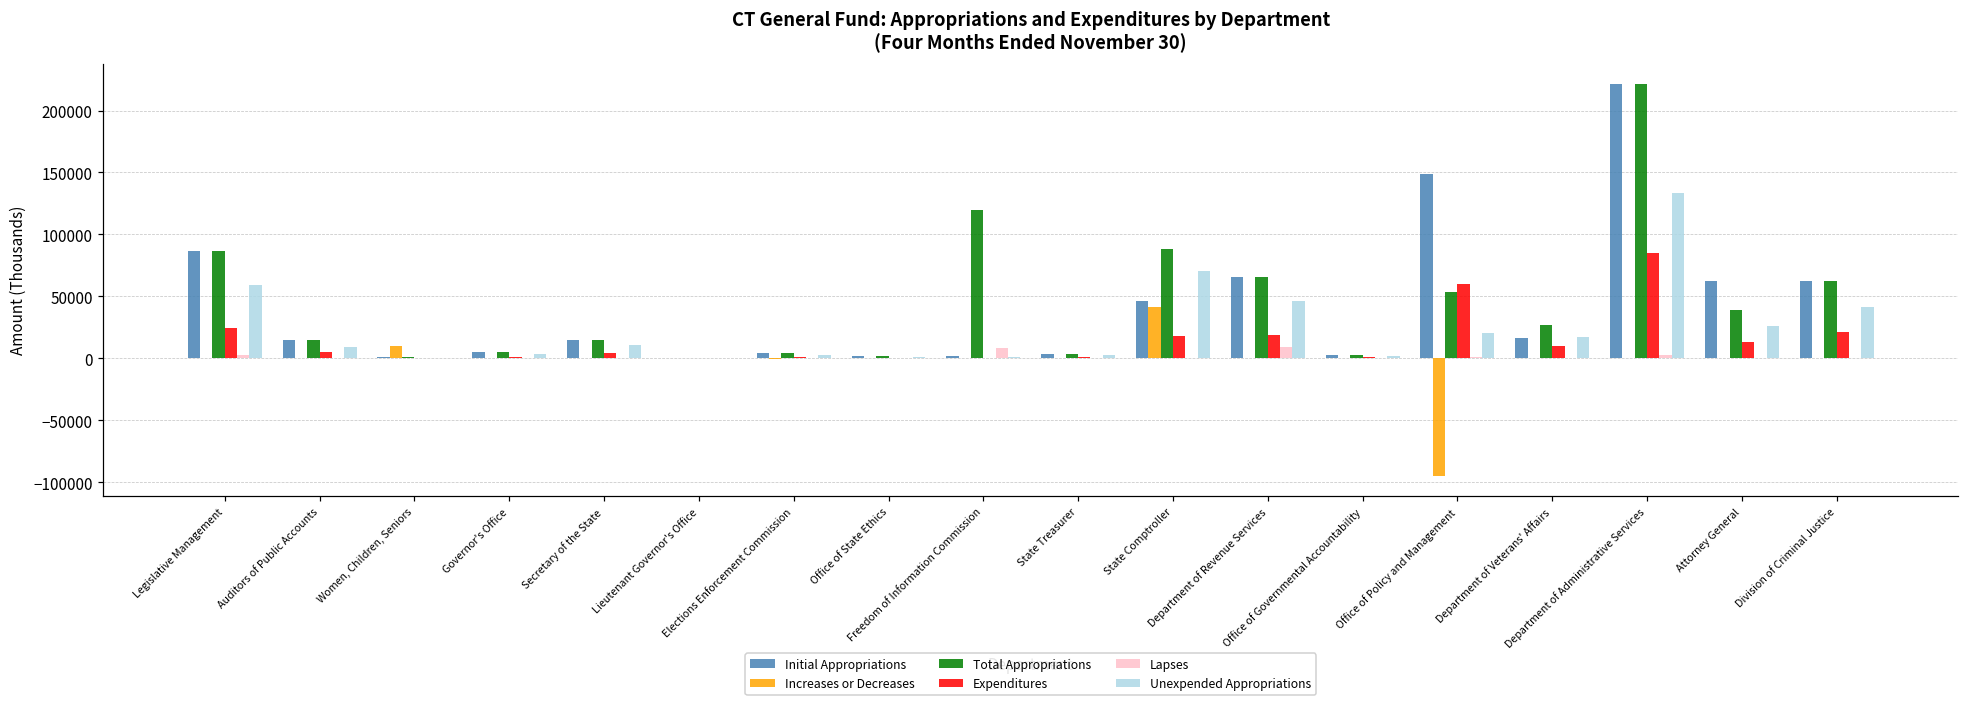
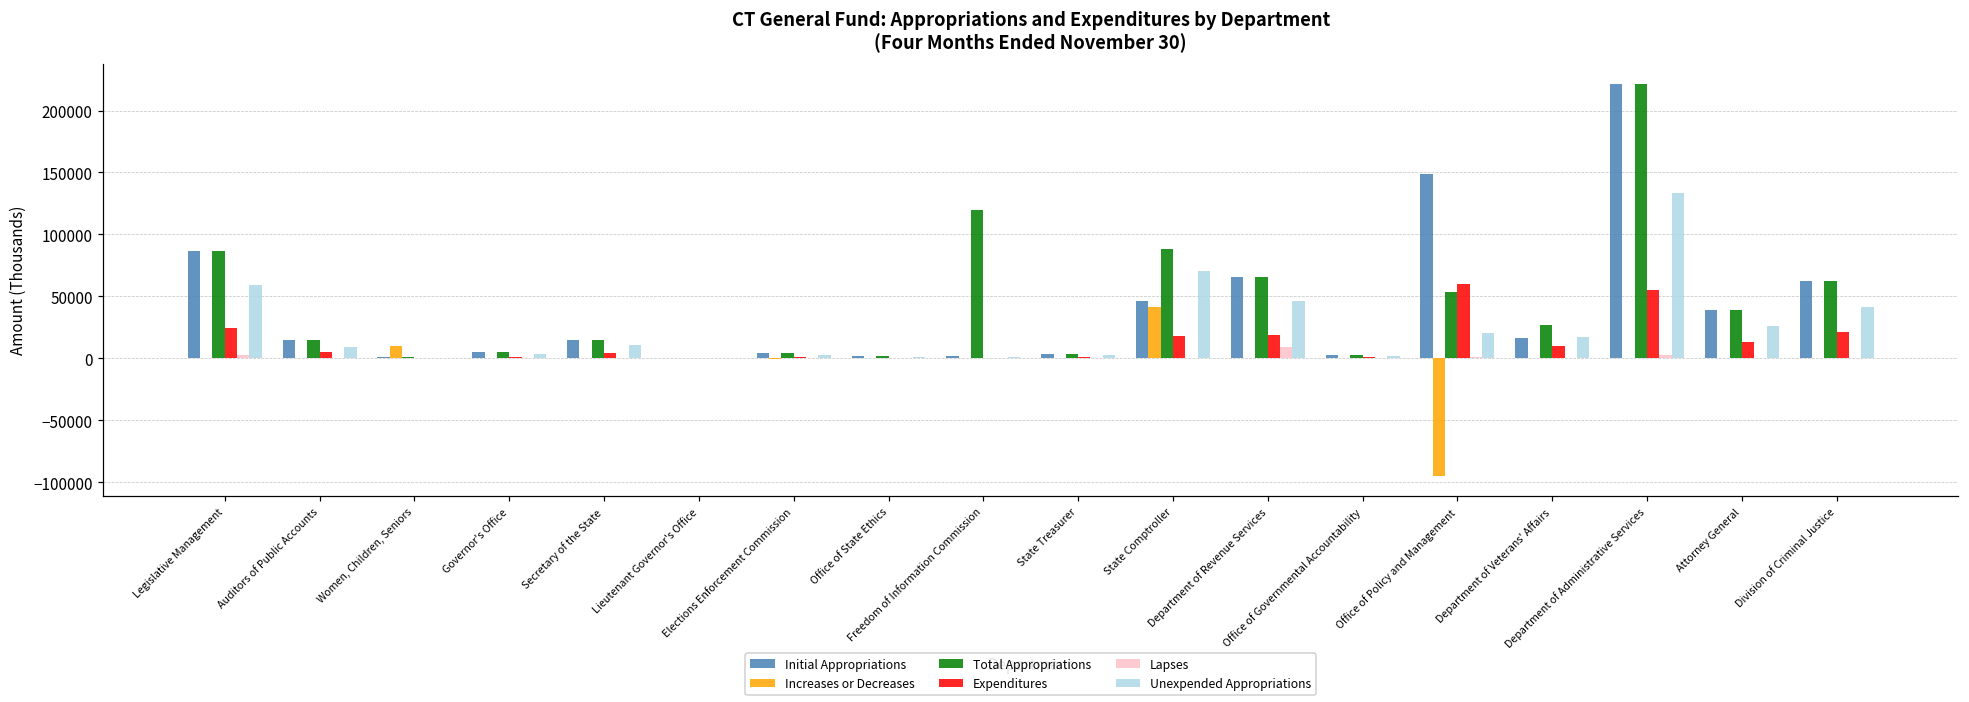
  {
    "Initial Appropriations": {
      "Legislative Management": 87000,
      "Auditors of Public Accounts": 15000,
      "Governor's Office": 5000,
      "Secretary of the State": 15000,
      "Elections Enforcement Commission": 4000,
      "State Treasurer": 4000,
      "State Comptroller": 47000,
      "Department of Revenue Services": 66000,
      "Office of Governmental Accountability": 3000,
      "Office of Policy and Management": 149000,
      "Department of Veterans' Affairs": 16000,
      "Department of Administrative Services": 222000,
-     "Attorney General": 63000,
+     "Attorney General": 39000,
      "Division of Criminal Justice": 63000
    },
    "Increases or Decreases": {
      "Legislative Management": 0,
      "Auditors of Public Accounts": 0,
      "Women, Children, Seniors": 10000,
      "Governor's Office": 0,
      "Lieutenant Governor's Office": 0,
      "Office of State Ethics": 0,
      "Freedom of Information Commission": 0,
      "State Treasurer": 0,
      "State Comptroller": 42000,
      "Department of Revenue Services": 0,
      "Office of Governmental Accountability": 0,
      "Office of Policy and Management": -95000,
      "Department of Administrative Services": 0,
      "Attorney General": 0,
      "Division of Criminal Justice": 0
    },
    "Total Appropriations": {
      "Legislative Management": 87000,
      "Auditors of Public Accounts": 15000,
      "Governor's Office": 5000,
      "Secretary of the State": 15000,
      "Elections Enforcement Commission": 4000,
      "Freedom of Information Commission": 120000,
      "State Treasurer": 4000,
      "State Comptroller": 88000,
      "Department of Revenue Services": 66000,
      "Office of Governmental Accountability": 3000,
      "Office of Policy and Management": 54000,
      "Department of Veterans' Affairs": 27000,
      "Department of Administrative Services": 222000,
      "Attorney General": 39000,
      "Division of Criminal Justice": 63000
    },
    "Expenditures": {
      "Legislative Management": 25000,
      "Auditors of Public Accounts": 5000,
      "Secretary of the State": 4000,
      "State Comptroller": 18000,
      "Department of Revenue Services": 19000,
      "Office of Policy and Management": 60000,
      "Department of Veterans' Affairs": 10000,
-     "Department of Administrative Services": 85000,
+     "Department of Administrative Services": 56000,
      "Attorney General": 13000,
      "Division of Criminal Justice": 21000
    },
    "Lapses": {
      "Legislative Management": 3000,
      "Women, Children, Seniors": 0,
      "Governor's Office": 0,
      "Secretary of the State": 0,
      "Lieutenant Governor's Office": 0,
-     "Freedom of Information Commission": 8000,
+     "Freedom of Information Commission": 0,
      "State Treasurer": 0,
      "State Comptroller": 0,
      "Department of Revenue Services": 9000,
      "Office of Governmental Accountability": 0,
      "Department of Veterans' Affairs": 0,
      "Department of Administrative Services": 3000,
      "Attorney General": 0,
      "Division of Criminal Justice": 0
    },
    "Unexpended Appropriations": {
      "Legislative Management": 59000,
      "Auditors of Public Accounts": 9000,
      "Governor's Office": 4000,
      "Secretary of the State": 11000,
      "Elections Enforcement Commission": 3000,
      "State Treasurer": 3000,
      "State Comptroller": 70000,
      "Department of Revenue Services": 46000,
      "Office of Policy and Management": 20000,
      "Department of Veterans' Affairs": 17000,
      "Department of Administrative Services": 134000,
      "Attorney General": 26000,
      "Division of Criminal Justice": 41000
    }
  }
